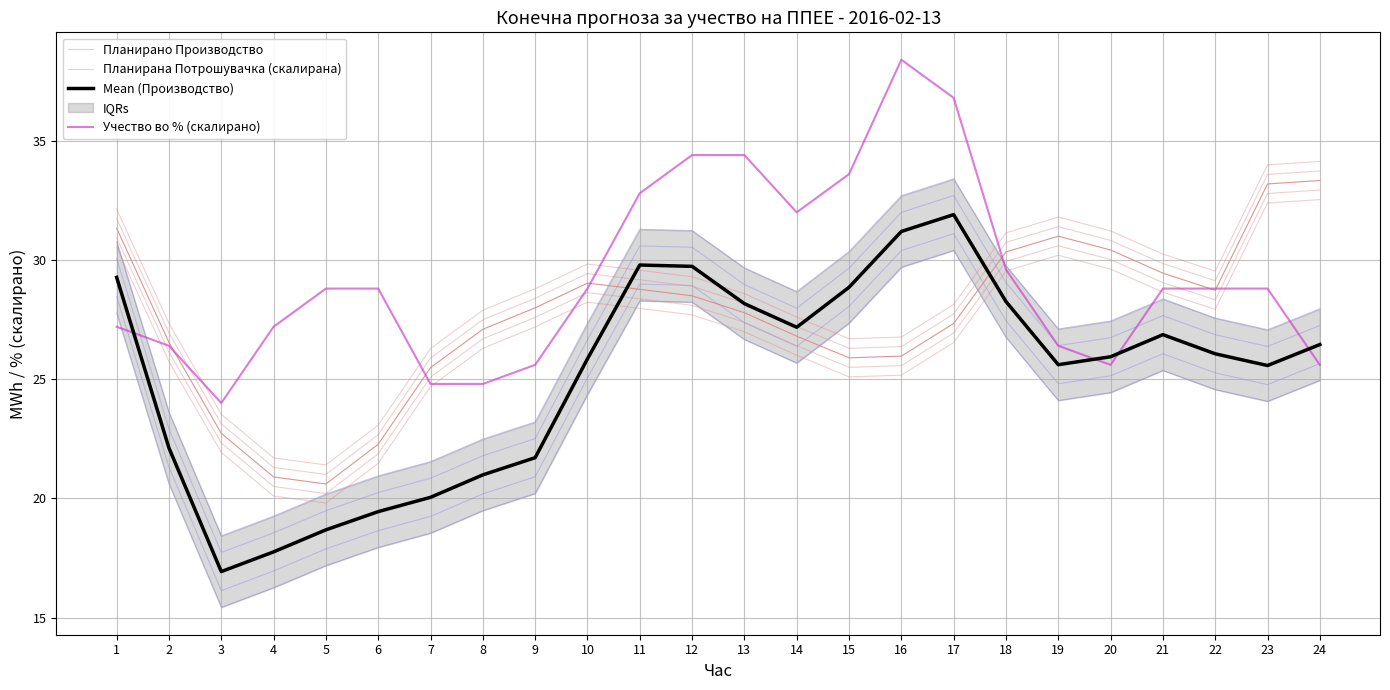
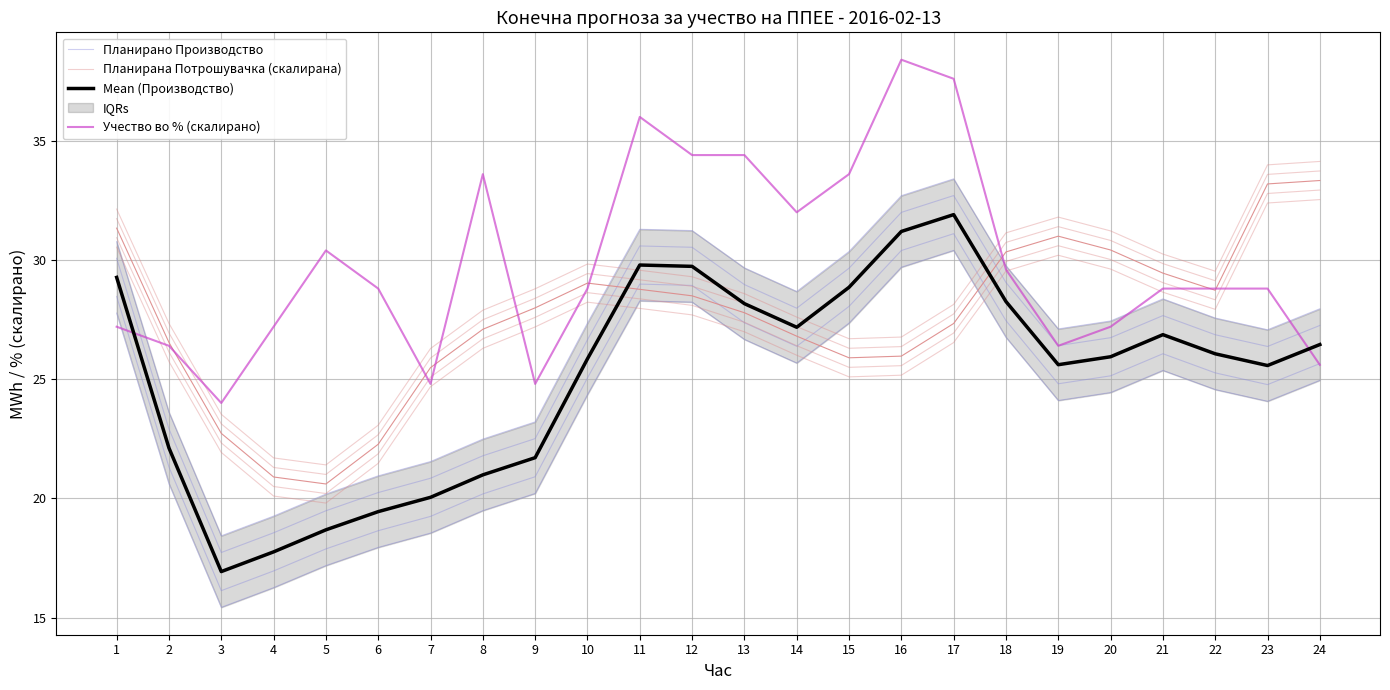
  {
    "Учество во % (скалирано)": {
      "1": 27.2,
      "2": 26.4,
      "3": 24.0,
      "4": 27.2,
-     "5": 28.8,
+     "5": 30.4,
      "6": 28.8,
      "7": 24.8,
-     "8": 24.8,
-     "9": 25.6,
+     "8": 33.6,
+     "9": 24.8,
      "10": 28.8,
-     "11": 32.8,
+     "11": 36.0,
      "12": 34.4,
      "13": 34.4,
      "14": 32.0,
      "15": 33.6,
      "16": 38.4,
-     "17": 36.8,
-     "20": 25.6,
+     "17": 37.6,
+     "20": 27.2,
      "21": 28.8,
      "23": 28.8
    }
  }
